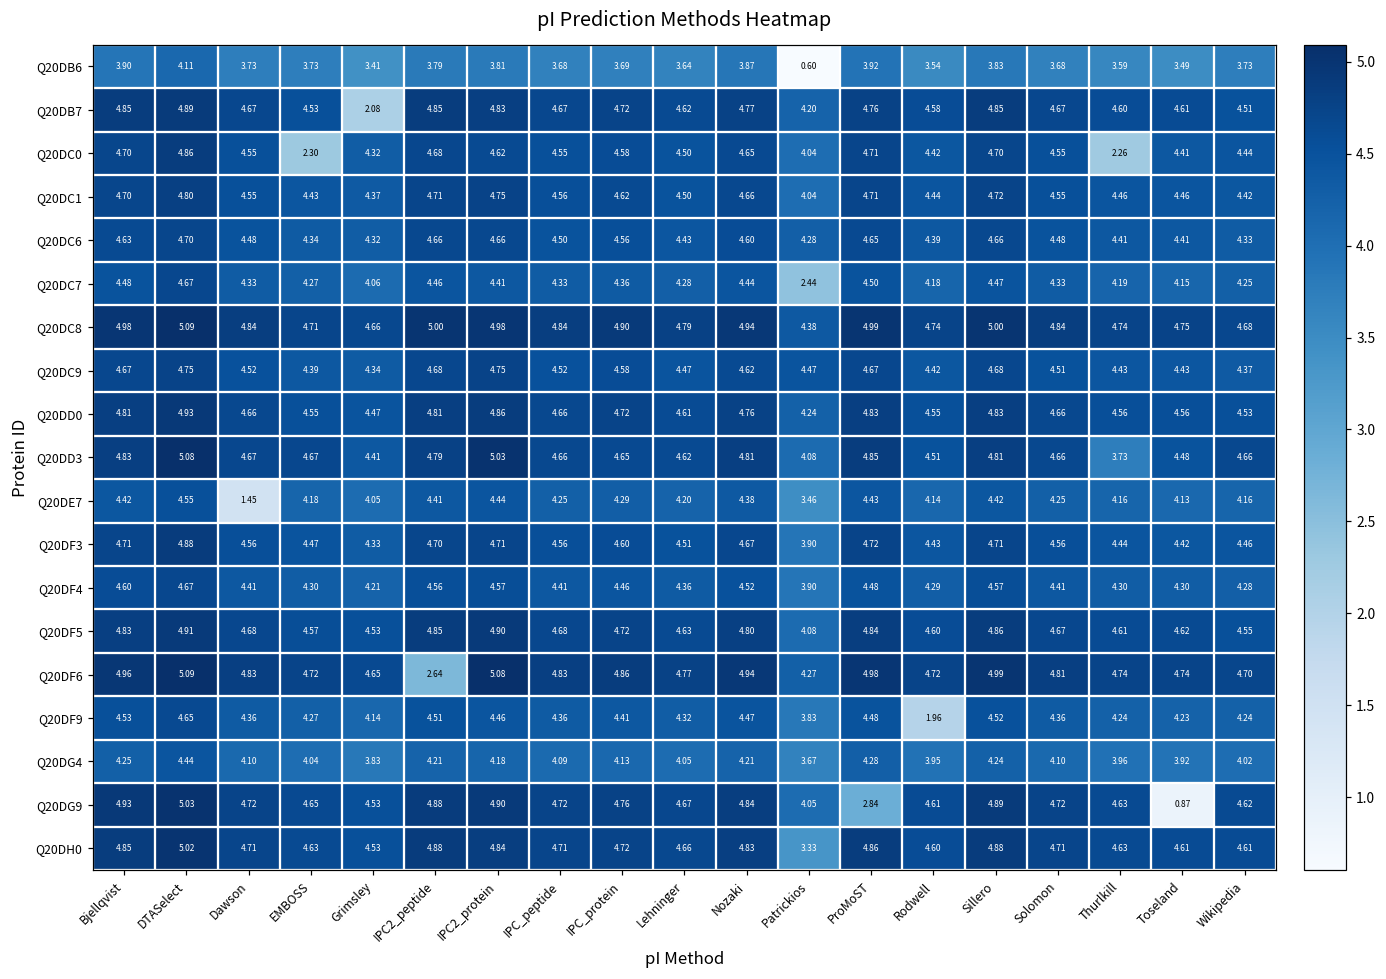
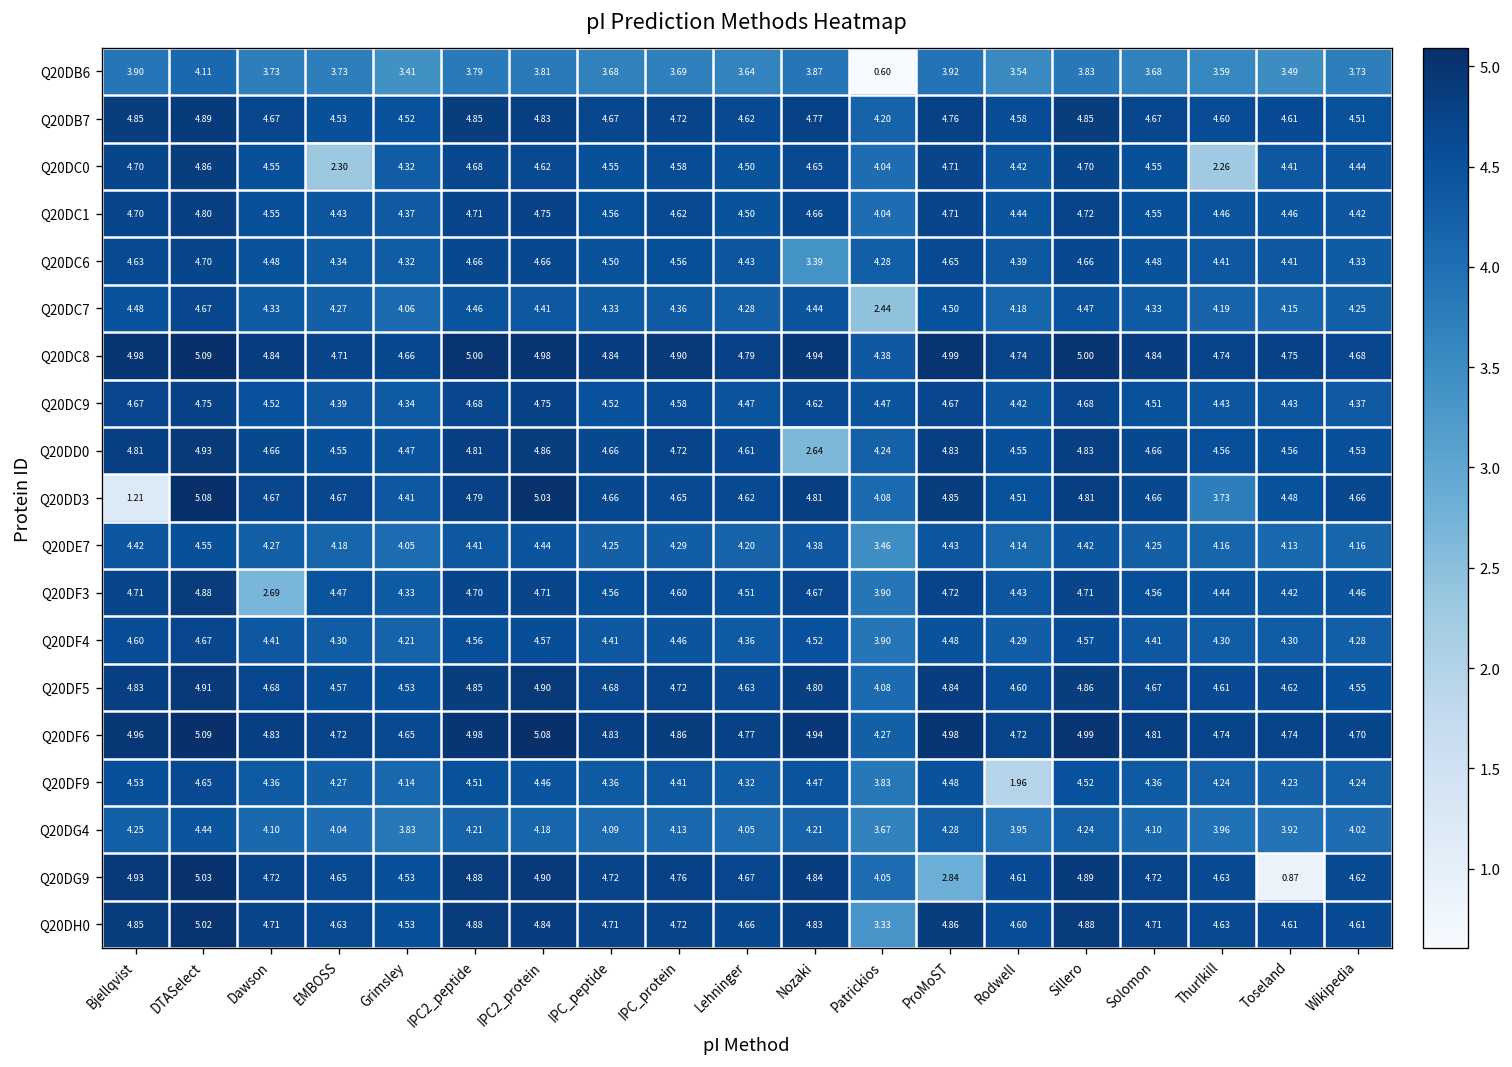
  {
    "Q20DB7": {
      "Bjellqvist": 4.85,
      "DTASelect": 4.89,
      "Dawson": 4.67,
      "EMBOSS": 4.53,
-     "Grimsley": 2.08,
+     "Grimsley": 4.52,
      "IPC2_peptide": 4.85,
      "IPC2_protein": 4.83,
      "IPC_peptide": 4.67,
      "IPC_protein": 4.72,
      "Lehninger": 4.62,
      "Nozaki": 4.77,
      "Patrickios": 4.20,
      "ProMoST": 4.76,
      "Rodwell": 4.58,
      "Sillero": 4.85,
      "Solomon": 4.67,
      "Thurlkill": 4.60,
      "Toseland": 4.61,
      "Wikipedia": 4.51
    },
    "Q20DC6": {
      "Bjellqvist": 4.63,
      "DTASelect": 4.70,
      "Dawson": 4.48,
      "EMBOSS": 4.34,
      "Grimsley": 4.32,
      "IPC2_peptide": 4.66,
      "IPC2_protein": 4.66,
      "IPC_peptide": 4.50,
      "IPC_protein": 4.56,
      "Lehninger": 4.43,
-     "Nozaki": 4.60,
+     "Nozaki": 3.39,
      "Patrickios": 4.28,
      "ProMoST": 4.65,
      "Rodwell": 4.39,
      "Sillero": 4.66,
      "Solomon": 4.48,
      "Thurlkill": 4.41,
      "Toseland": 4.41,
      "Wikipedia": 4.33
    },
    "Q20DD0": {
      "Bjellqvist": 4.81,
      "DTASelect": 4.93,
      "Dawson": 4.66,
      "EMBOSS": 4.55,
      "Grimsley": 4.47,
      "IPC2_peptide": 4.81,
      "IPC2_protein": 4.86,
      "IPC_peptide": 4.66,
      "IPC_protein": 4.72,
      "Lehninger": 4.61,
-     "Nozaki": 4.76,
+     "Nozaki": 2.64,
      "Patrickios": 4.24,
      "ProMoST": 4.83,
      "Rodwell": 4.55,
      "Sillero": 4.83,
      "Solomon": 4.66,
      "Thurlkill": 4.56,
      "Toseland": 4.56,
      "Wikipedia": 4.53
    },
    "Q20DD3": {
-     "Bjellqvist": 4.83,
+     "Bjellqvist": 1.21,
      "DTASelect": 5.08,
      "Dawson": 4.67,
      "EMBOSS": 4.67,
      "Grimsley": 4.41,
      "IPC2_peptide": 4.79,
      "IPC2_protein": 5.03,
      "IPC_peptide": 4.66,
      "IPC_protein": 4.65,
      "Lehninger": 4.62,
      "Nozaki": 4.81,
      "Patrickios": 4.08,
      "ProMoST": 4.85,
      "Rodwell": 4.51,
      "Sillero": 4.81,
      "Solomon": 4.66,
      "Thurlkill": 3.73,
      "Toseland": 4.48,
      "Wikipedia": 4.66
    },
    "Q20DE7": {
      "Bjellqvist": 4.42,
      "DTASelect": 4.55,
-     "Dawson": 1.45,
+     "Dawson": 4.27,
      "EMBOSS": 4.18,
      "Grimsley": 4.05,
      "IPC2_peptide": 4.41,
      "IPC2_protein": 4.44,
      "IPC_peptide": 4.25,
      "IPC_protein": 4.29,
      "Lehninger": 4.20,
      "Nozaki": 4.38,
      "Patrickios": 3.46,
      "ProMoST": 4.43,
      "Rodwell": 4.14,
      "Sillero": 4.42,
      "Solomon": 4.25,
      "Thurlkill": 4.16,
      "Toseland": 4.13,
      "Wikipedia": 4.16
    },
    "Q20DF3": {
      "Bjellqvist": 4.71,
      "DTASelect": 4.88,
-     "Dawson": 4.56,
+     "Dawson": 2.69,
      "EMBOSS": 4.47,
      "Grimsley": 4.33,
      "IPC2_peptide": 4.70,
      "IPC2_protein": 4.71,
      "IPC_peptide": 4.56,
      "IPC_protein": 4.60,
      "Lehninger": 4.51,
      "Nozaki": 4.67,
      "Patrickios": 3.90,
      "ProMoST": 4.72,
      "Rodwell": 4.43,
      "Sillero": 4.71,
      "Solomon": 4.56,
      "Thurlkill": 4.44,
      "Toseland": 4.42,
      "Wikipedia": 4.46
    },
    "Q20DF6": {
      "Bjellqvist": 4.96,
      "DTASelect": 5.09,
      "Dawson": 4.83,
      "EMBOSS": 4.72,
      "Grimsley": 4.65,
-     "IPC2_peptide": 2.64,
+     "IPC2_peptide": 4.98,
      "IPC2_protein": 5.08,
      "IPC_peptide": 4.83,
      "IPC_protein": 4.86,
      "Lehninger": 4.77,
      "Nozaki": 4.94,
      "Patrickios": 4.27,
      "ProMoST": 4.98,
      "Rodwell": 4.72,
      "Sillero": 4.99,
      "Solomon": 4.81,
      "Thurlkill": 4.74,
      "Toseland": 4.74,
      "Wikipedia": 4.70
    }
  }
